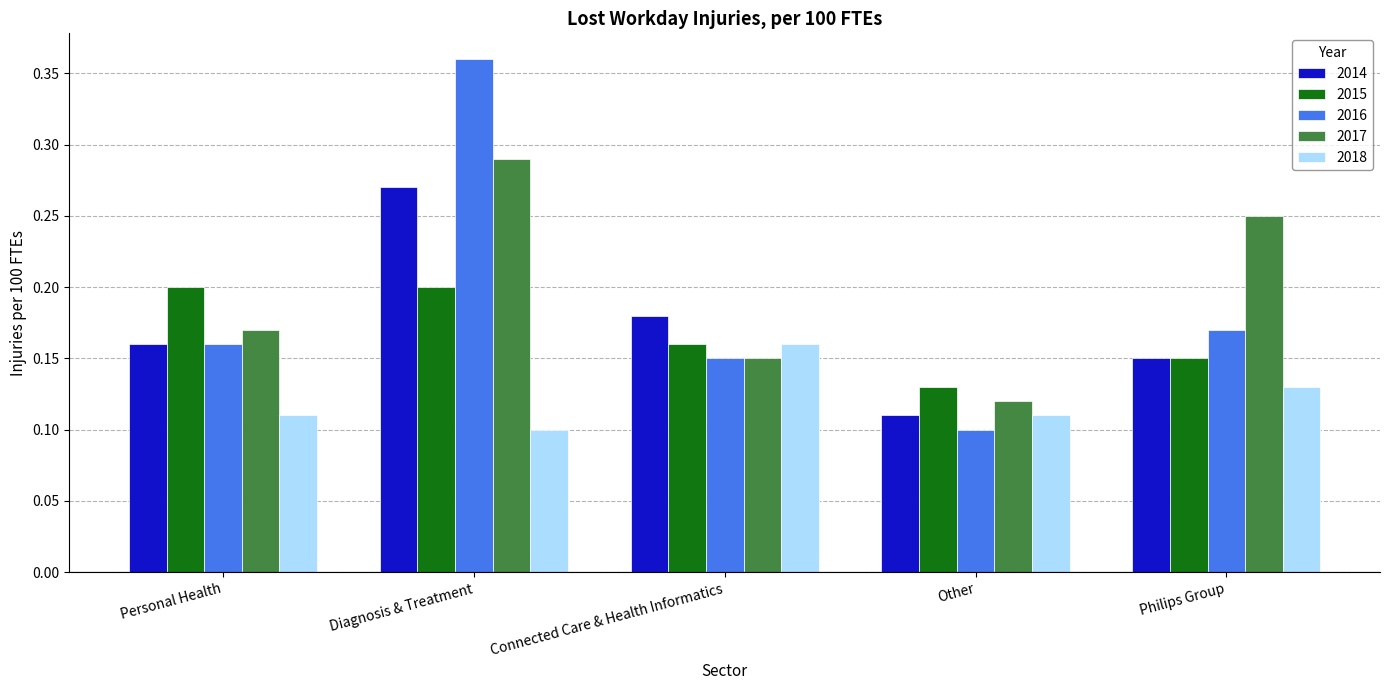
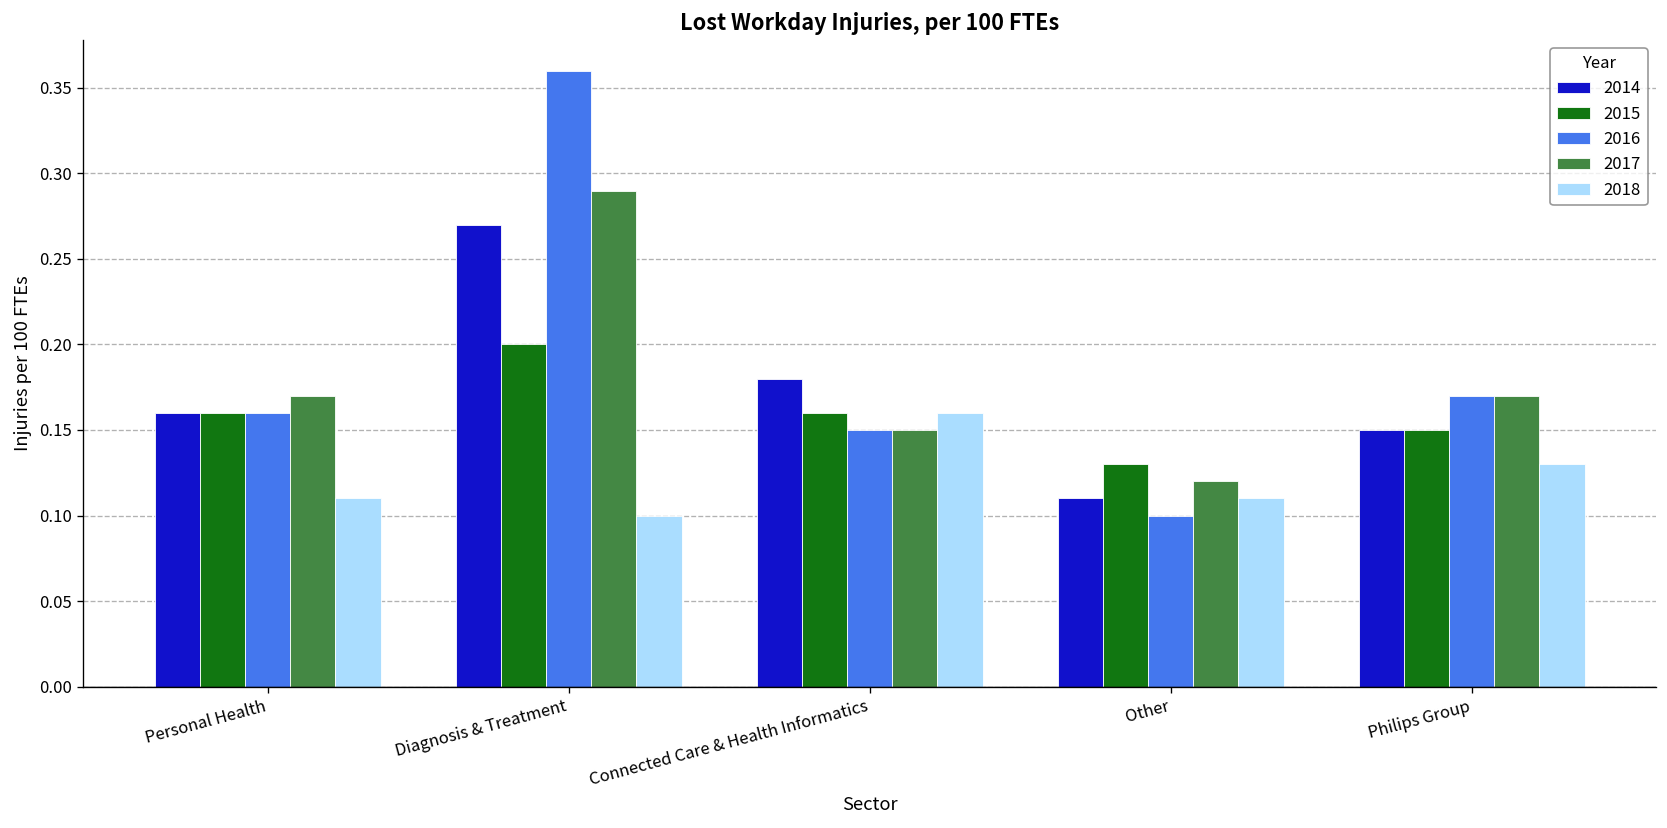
  {
    "2014": {
      "Personal Health": 0.16,
      "Diagnosis & Treatment": 0.27,
      "Connected Care & Health Informatics": 0.18,
      "Other": 0.11,
      "Philips Group": 0.15
    },
    "2015": {
-     "Personal Health": 0.20,
+     "Personal Health": 0.16,
      "Diagnosis & Treatment": 0.20,
      "Connected Care & Health Informatics": 0.16,
      "Other": 0.13,
      "Philips Group": 0.15
    },
    "2016": {
      "Personal Health": 0.16,
      "Diagnosis & Treatment": 0.36,
      "Connected Care & Health Informatics": 0.15,
      "Other": 0.10,
      "Philips Group": 0.17
    },
    "2017": {
      "Personal Health": 0.17,
      "Diagnosis & Treatment": 0.29,
      "Connected Care & Health Informatics": 0.15,
      "Other": 0.12,
-     "Philips Group": 0.25
+     "Philips Group": 0.17
    },
    "2018": {
      "Personal Health": 0.11,
      "Diagnosis & Treatment": 0.10,
      "Connected Care & Health Informatics": 0.16,
      "Other": 0.11,
      "Philips Group": 0.13
    }
  }
